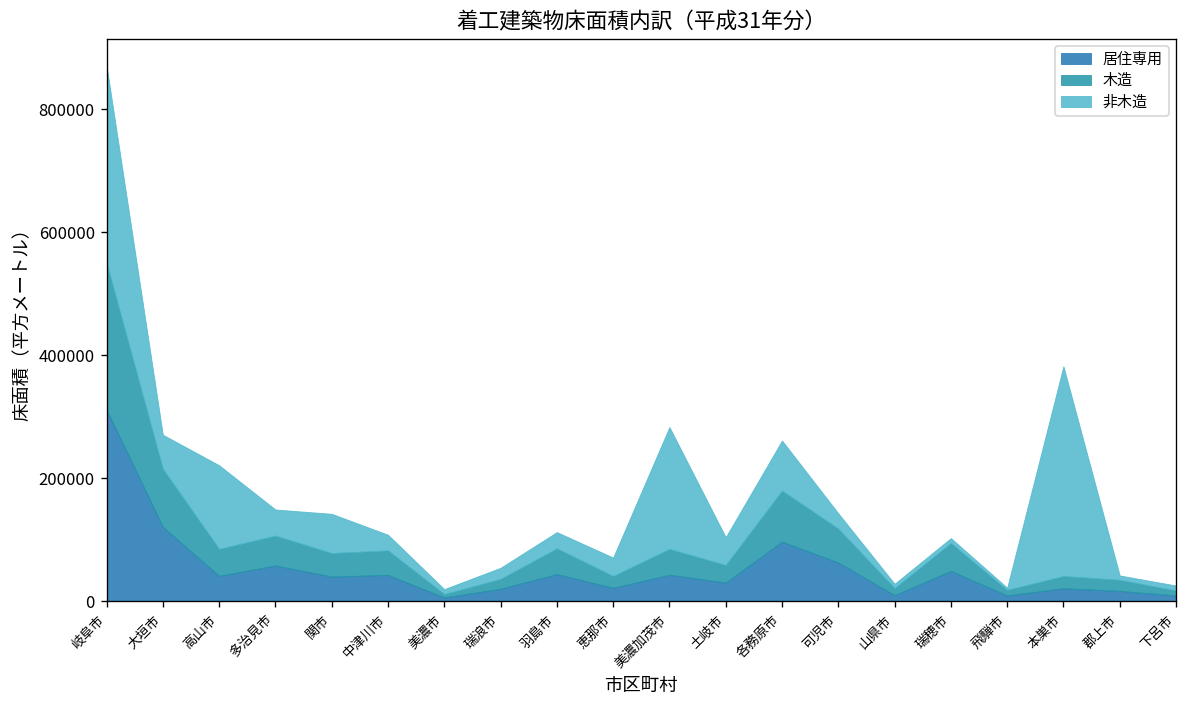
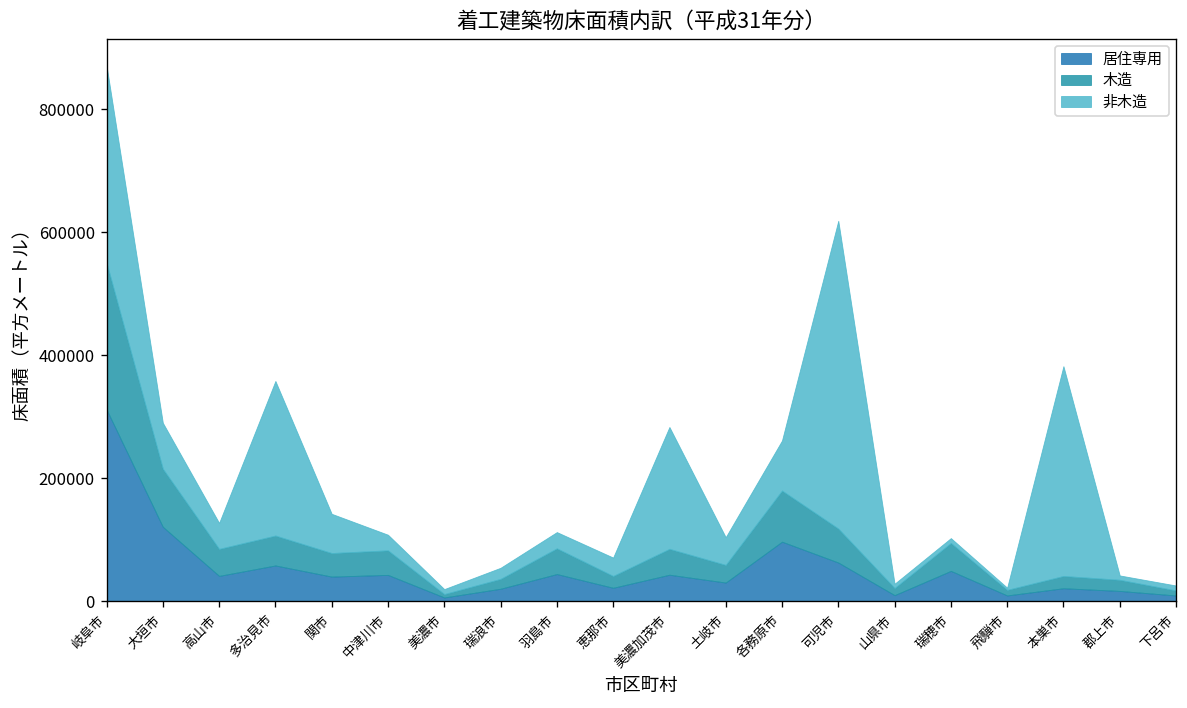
  {
    "非木造": {
      "岐阜市": 320000,
-     "大垣市": 60000,
-     "高山市": 140000,
-     "多治見市": 40000,
+     "大垣市": 70000,
+     "高山市": 40000,
+     "多治見市": 250000,
      "関市": 60000,
      "中津川市": 30000,
      "美濃市": 10000,
      "瑞浪市": 20000,
      "羽島市": 30000,
      "恵那市": 30000,
      "美濃加茂市": 200000,
      "土岐市": 50000,
      "各務原市": 80000,
-     "可児市": 20000,
+     "可児市": 500000,
      "山県市": 10000,
      "瑞穂市": 10000,
      "本巣市": 340000,
      "郡上市": 10000,
      "下呂市": 10000
    }
  }
